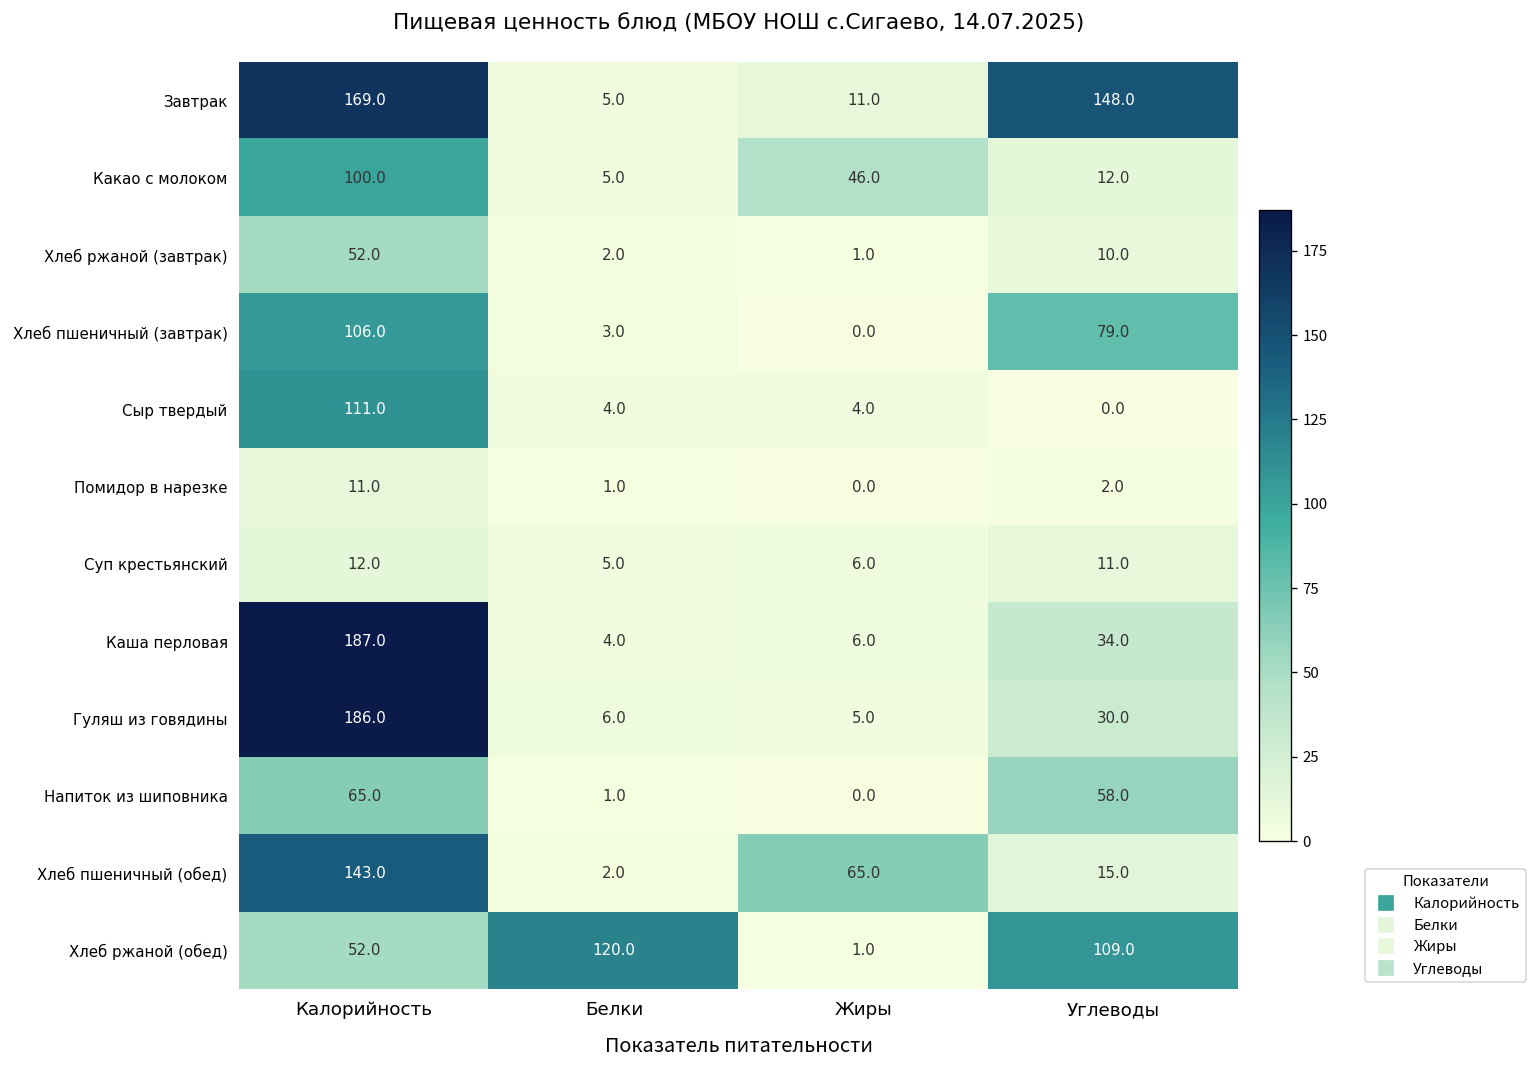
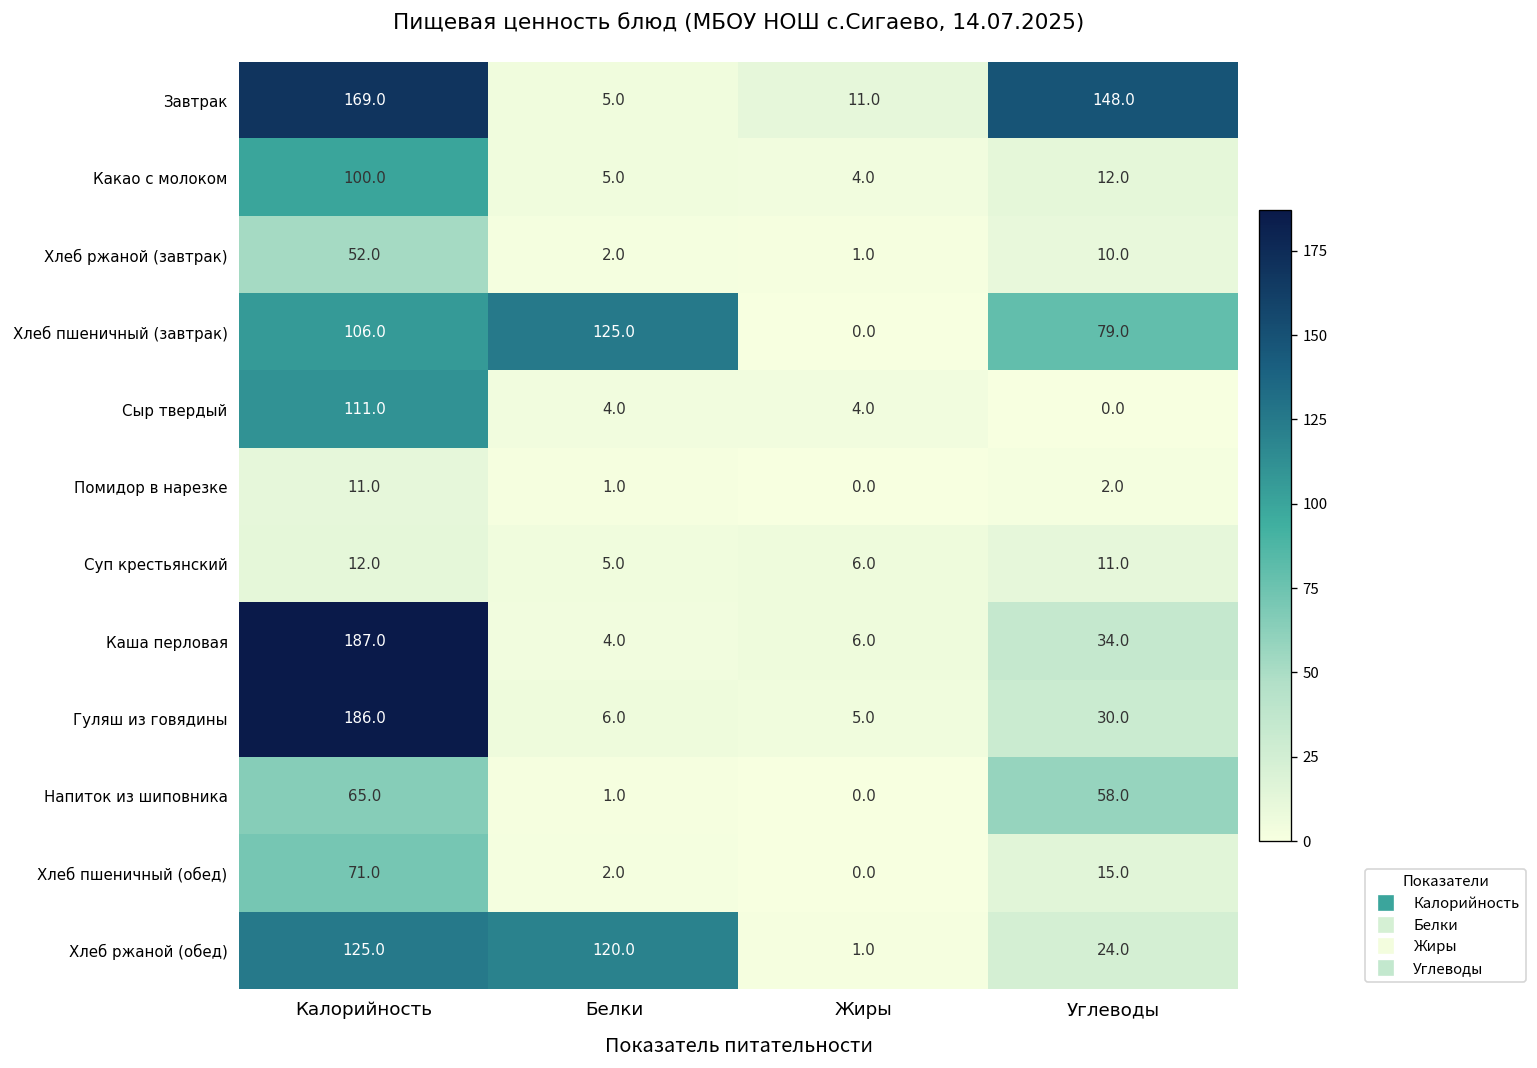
  {
    "Завтрак": {
      "Калорийность": 169.0,
      "Белки": 5.0,
      "Жиры": 11.0,
      "Углеводы": 148.0
    },
    "Какао с молоком": {
      "Калорийность": 100.0,
      "Белки": 5.0,
-     "Жиры": 46.0,
+     "Жиры": 4.0,
      "Углеводы": 12.0
    },
    "Хлеб ржаной (завтрак)": {
      "Калорийность": 52.0,
      "Белки": 2.0,
      "Жиры": 1.0,
      "Углеводы": 10.0
    },
    "Хлеб пшеничный (завтрак)": {
      "Калорийность": 106.0,
-     "Белки": 3.0,
+     "Белки": 125.0,
      "Жиры": 0.0,
      "Углеводы": 79.0
    },
    "Сыр твердый": {
      "Калорийность": 111.0,
      "Белки": 4.0,
      "Жиры": 4.0,
      "Углеводы": 0.0
    },
    "Помидор в нарезке": {
      "Калорийность": 11.0,
      "Белки": 1.0,
      "Жиры": 0.0,
      "Углеводы": 2.0
    },
    "Суп крестьянский": {
      "Калорийность": 12.0,
      "Белки": 5.0,
      "Жиры": 6.0,
      "Углеводы": 11.0
    },
    "Каша перловая": {
      "Калорийность": 187.0,
      "Белки": 4.0,
      "Жиры": 6.0,
      "Углеводы": 34.0
    },
    "Гуляш из говядины": {
      "Калорийность": 186.0,
      "Белки": 6.0,
      "Жиры": 5.0,
      "Углеводы": 30.0
    },
    "Напиток из шиповника": {
      "Калорийность": 65.0,
      "Белки": 1.0,
      "Жиры": 0.0,
      "Углеводы": 58.0
    },
    "Хлеб пшеничный (обед)": {
-     "Калорийность": 143.0,
+     "Калорийность": 71.0,
      "Белки": 2.0,
-     "Жиры": 65.0,
+     "Жиры": 0.0,
      "Углеводы": 15.0
    },
    "Хлеб ржаной (обед)": {
-     "Калорийность": 52.0,
+     "Калорийность": 125.0,
      "Белки": 120.0,
      "Жиры": 1.0,
-     "Углеводы": 109.0
+     "Углеводы": 24.0
    }
  }
